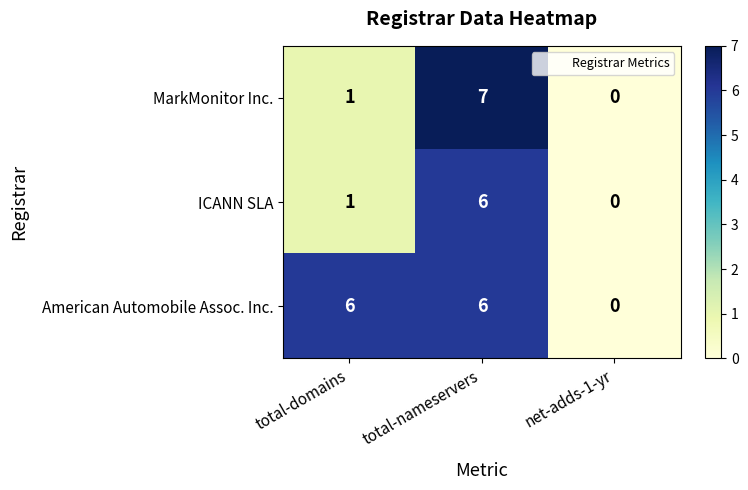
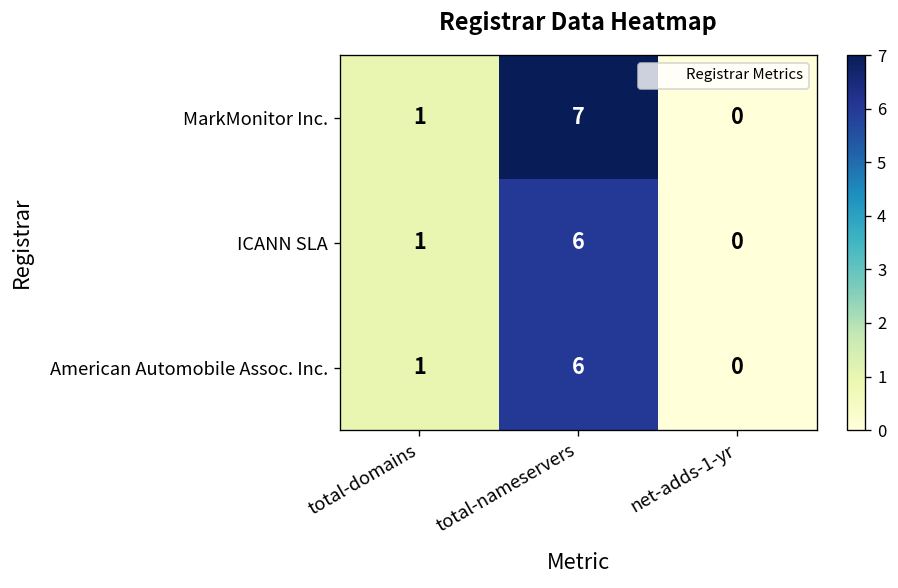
  {
    "MarkMonitor Inc.": {
      "total-domains": 1,
      "total-nameservers": 7,
      "net-adds-1-yr": 0
    },
    "ICANN SLA": {
      "total-domains": 1,
      "total-nameservers": 6,
      "net-adds-1-yr": 0
    },
    "American Automobile Assoc. Inc.": {
-     "total-domains": 6,
+     "total-domains": 1,
      "total-nameservers": 6,
      "net-adds-1-yr": 0
    }
  }
